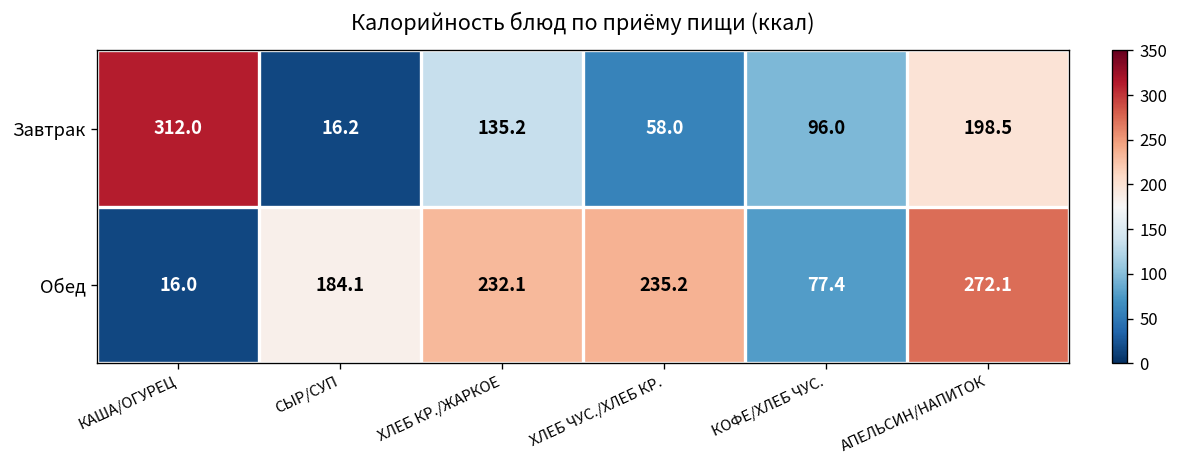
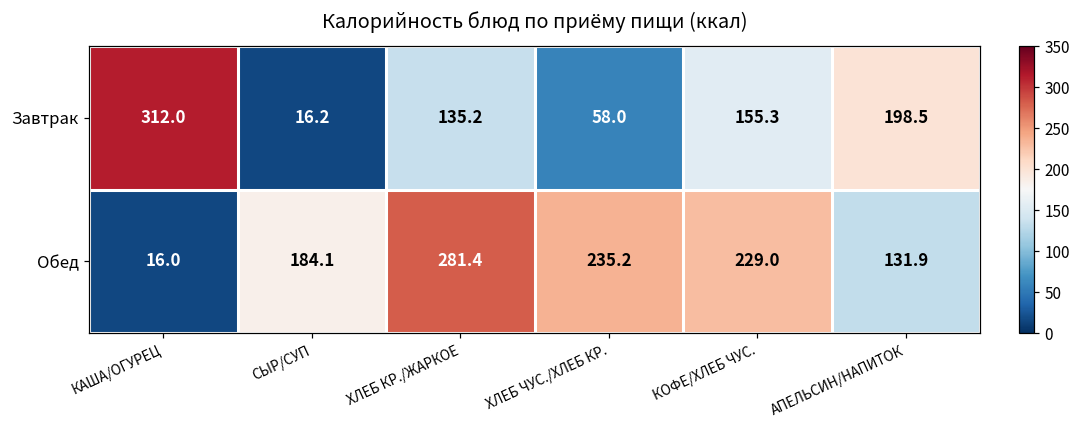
  {
    "Завтрак": {
      "КАША/ОГУРЕЦ": 312.0,
      "СЫР/СУП": 16.2,
      "ХЛЕБ КР./ЖАРКОЕ": 135.2,
      "ХЛЕБ ЧУС./ХЛЕБ КР.": 58.0,
-     "КОФЕ/ХЛЕБ ЧУС.": 96.0,
+     "КОФЕ/ХЛЕБ ЧУС.": 155.3,
      "АПЕЛЬСИН/НАПИТОК": 198.5
    },
    "Обед": {
      "КАША/ОГУРЕЦ": 16.0,
      "СЫР/СУП": 184.1,
-     "ХЛЕБ КР./ЖАРКОЕ": 232.1,
+     "ХЛЕБ КР./ЖАРКОЕ": 281.4,
      "ХЛЕБ ЧУС./ХЛЕБ КР.": 235.2,
-     "КОФЕ/ХЛЕБ ЧУС.": 77.4,
-     "АПЕЛЬСИН/НАПИТОК": 272.1
+     "КОФЕ/ХЛЕБ ЧУС.": 229.0,
+     "АПЕЛЬСИН/НАПИТОК": 131.9
    }
  }
